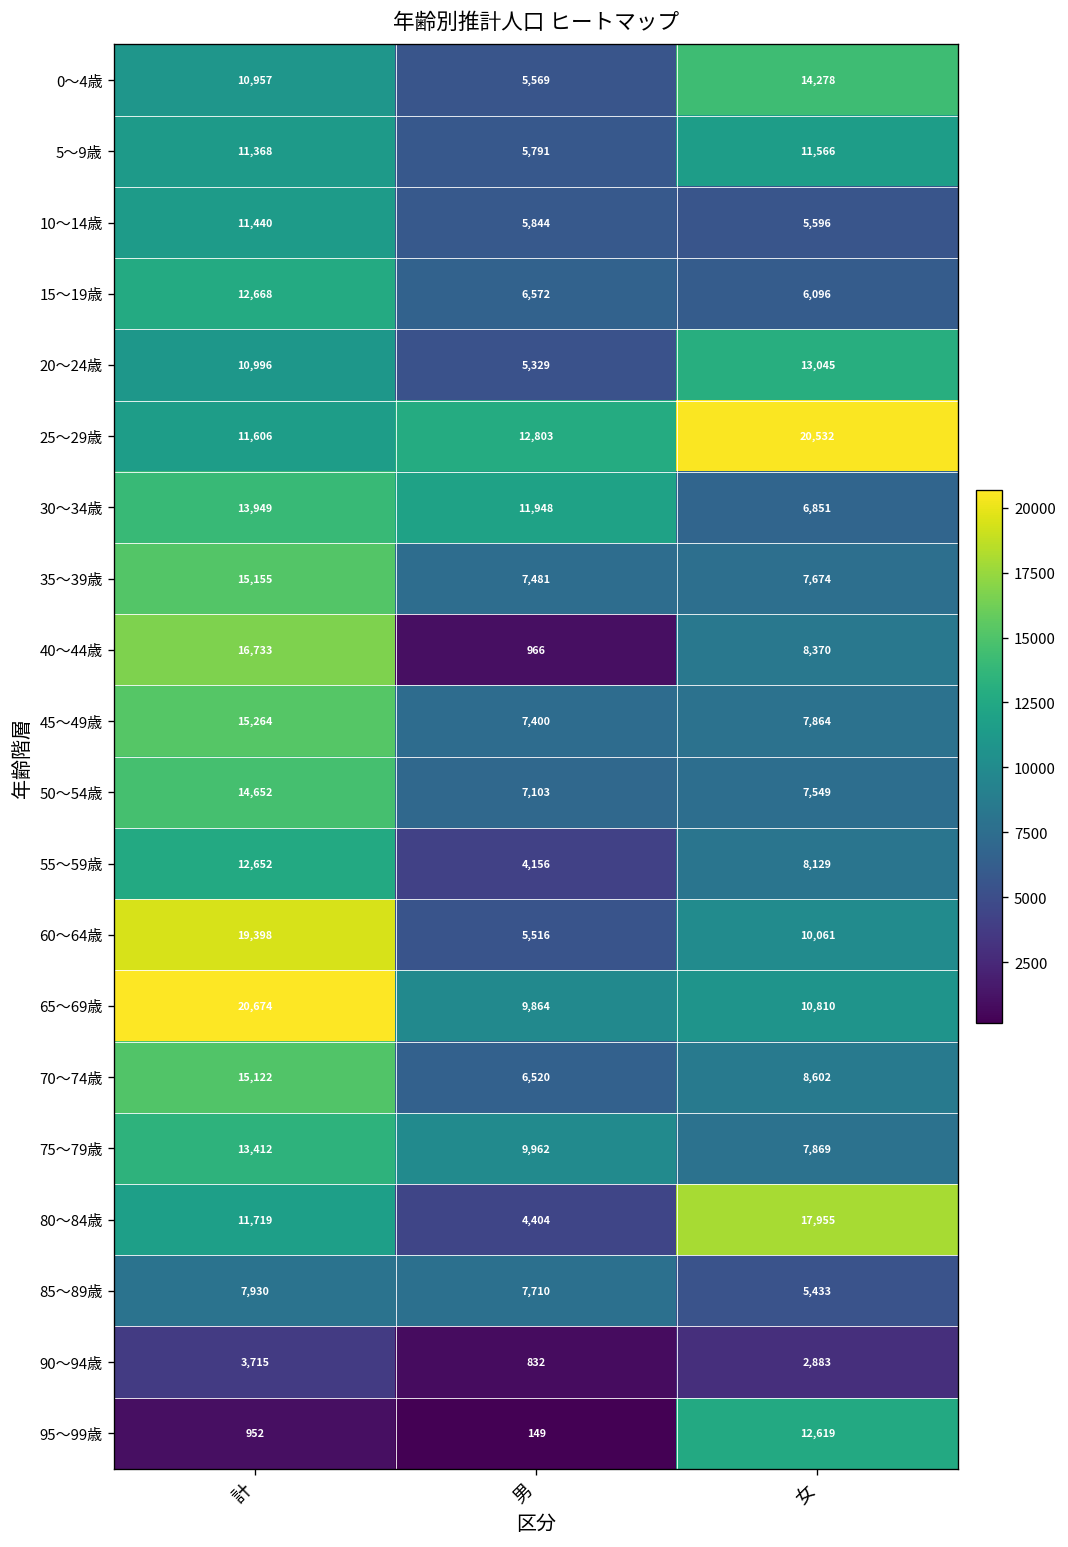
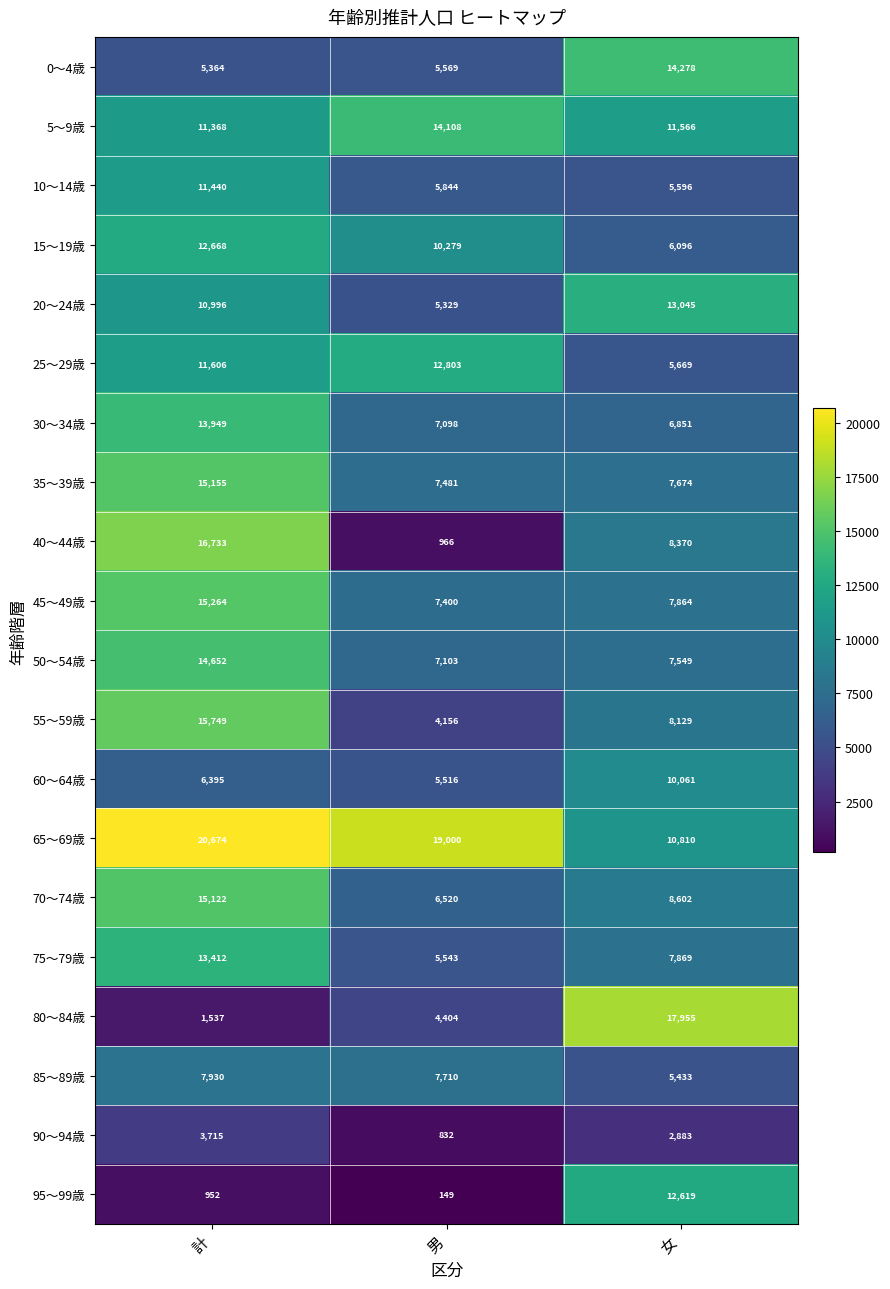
  {
    "0～4歳": {
-     "計": "10,957",
+     "計": "5,364",
      "男": "5,569",
      "女": "14,278"
    },
    "5～9歳": {
      "計": "11,368",
-     "男": "5,791",
+     "男": "14,108",
      "女": "11,566"
    },
    "10～14歳": {
      "計": "11,440",
      "男": "5,844",
      "女": "5,596"
    },
    "15～19歳": {
      "計": "12,668",
-     "男": "6,572",
+     "男": "10,279",
      "女": "6,096"
    },
    "20～24歳": {
      "計": "10,996",
      "男": "5,329",
      "女": "13,045"
    },
    "25～29歳": {
      "計": "11,606",
      "男": "12,803",
-     "女": "20,532"
+     "女": "5,669"
    },
    "30～34歳": {
      "計": "13,949",
-     "男": "11,948",
+     "男": "7,098",
      "女": "6,851"
    },
    "35～39歳": {
      "計": "15,155",
      "男": "7,481",
      "女": "7,674"
    },
    "40～44歳": {
      "計": "16,733",
      "男": "966",
      "女": "8,370"
    },
    "45～49歳": {
      "計": "15,264",
      "男": "7,400",
      "女": "7,864"
    },
    "50～54歳": {
      "計": "14,652",
      "男": "7,103",
      "女": "7,549"
    },
    "55～59歳": {
-     "計": "12,652",
+     "計": "15,749",
      "男": "4,156",
      "女": "8,129"
    },
    "60～64歳": {
-     "計": "19,398",
+     "計": "6,395",
      "男": "5,516",
      "女": "10,061"
    },
    "65～69歳": {
      "計": "20,674",
-     "男": "9,864",
+     "男": "19,000",
      "女": "10,810"
    },
    "70～74歳": {
      "計": "15,122",
      "男": "6,520",
      "女": "8,602"
    },
    "75～79歳": {
      "計": "13,412",
-     "男": "9,962",
+     "男": "5,543",
      "女": "7,869"
    },
    "80～84歳": {
-     "計": "11,719",
+     "計": "1,537",
      "男": "4,404",
      "女": "17,955"
    },
    "85～89歳": {
      "計": "7,930",
      "男": "7,710",
      "女": "5,433"
    },
    "90～94歳": {
      "計": "3,715",
      "男": "832",
      "女": "2,883"
    },
    "95～99歳": {
      "計": "952",
      "男": "149",
      "女": "12,619"
    }
  }
